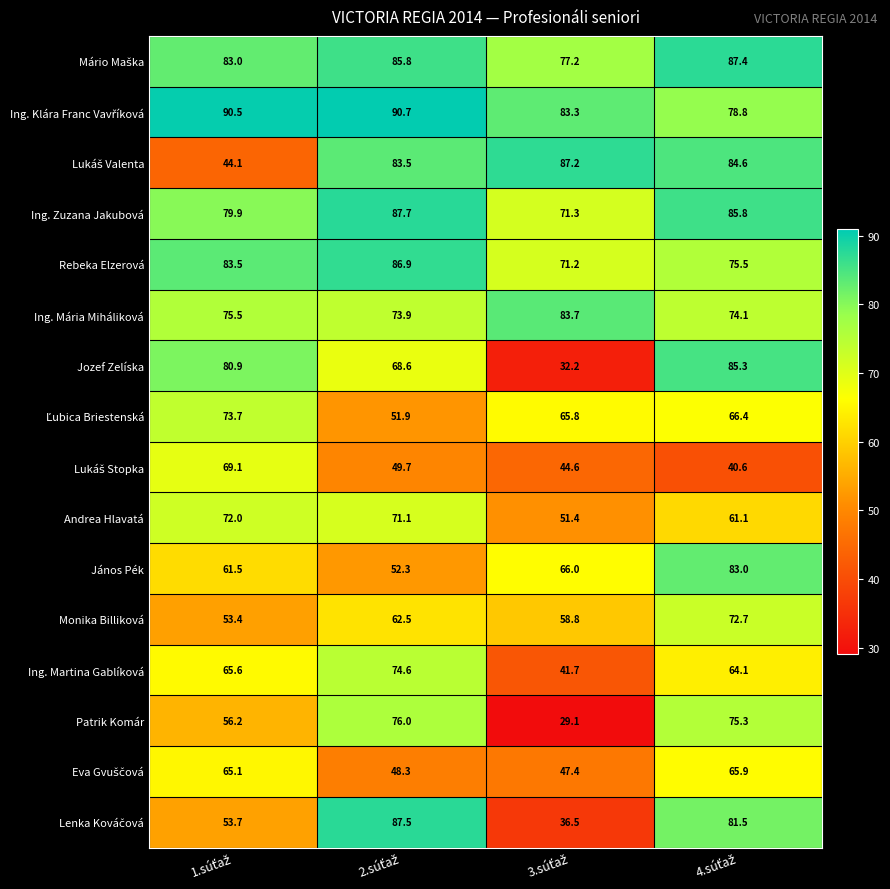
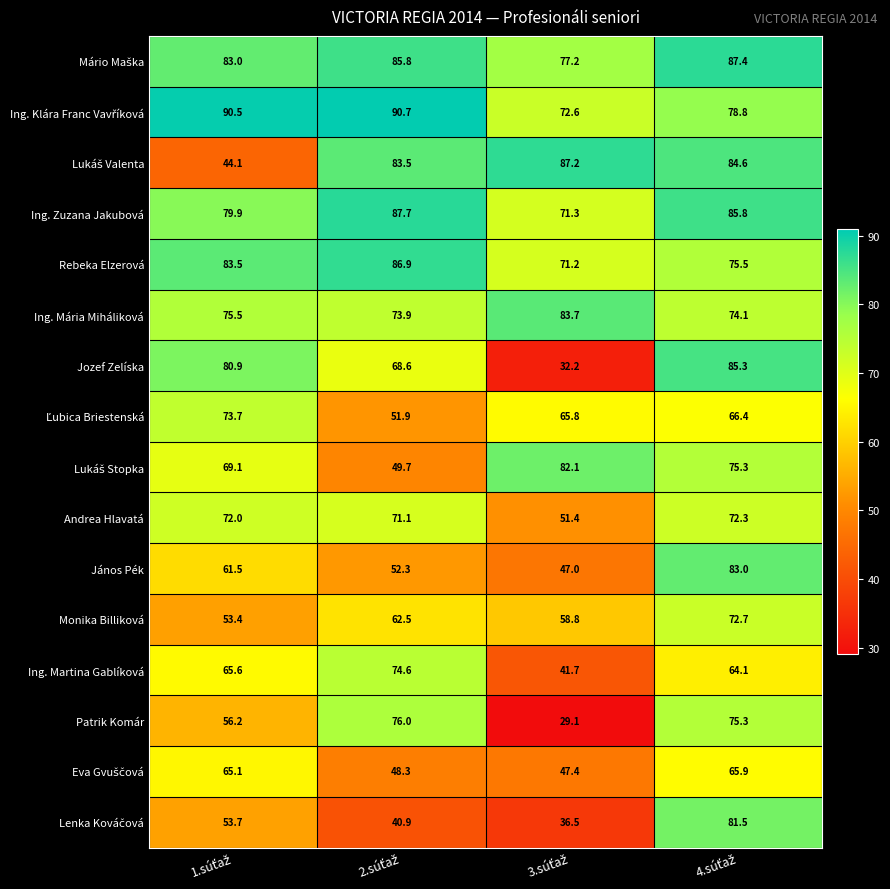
  {
    "Mário Maška": {
      "1.súťaž": 83.0,
      "2.súťaž": 85.8,
      "3.súťaž": 77.2,
      "4.súťaž": 87.4
    },
    "Ing. Klára Franc Vavříková": {
      "1.súťaž": 90.5,
      "2.súťaž": 90.7,
-     "3.súťaž": 83.3,
+     "3.súťaž": 72.6,
      "4.súťaž": 78.8
    },
    "Lukáš Valenta": {
      "1.súťaž": 44.1,
      "2.súťaž": 83.5,
      "3.súťaž": 87.2,
      "4.súťaž": 84.6
    },
    "Ing. Zuzana Jakubová": {
      "1.súťaž": 79.9,
      "2.súťaž": 87.7,
      "3.súťaž": 71.3,
      "4.súťaž": 85.8
    },
    "Rebeka Elzerová": {
      "1.súťaž": 83.5,
      "2.súťaž": 86.9,
      "3.súťaž": 71.2,
      "4.súťaž": 75.5
    },
    "Ing. Mária Miháliková": {
      "1.súťaž": 75.5,
      "2.súťaž": 73.9,
      "3.súťaž": 83.7,
      "4.súťaž": 74.1
    },
    "Jozef Zelíska": {
      "1.súťaž": 80.9,
      "2.súťaž": 68.6,
      "3.súťaž": 32.2,
      "4.súťaž": 85.3
    },
    "Ľubica Briestenská": {
      "1.súťaž": 73.7,
      "2.súťaž": 51.9,
      "3.súťaž": 65.8,
      "4.súťaž": 66.4
    },
    "Lukáš Stopka": {
      "1.súťaž": 69.1,
      "2.súťaž": 49.7,
-     "3.súťaž": 44.6,
-     "4.súťaž": 40.6
+     "3.súťaž": 82.1,
+     "4.súťaž": 75.3
    },
    "Andrea Hlavatá": {
      "1.súťaž": 72.0,
      "2.súťaž": 71.1,
      "3.súťaž": 51.4,
-     "4.súťaž": 61.1
+     "4.súťaž": 72.3
    },
    "János Pék": {
      "1.súťaž": 61.5,
      "2.súťaž": 52.3,
-     "3.súťaž": 66.0,
+     "3.súťaž": 47.0,
      "4.súťaž": 83.0
    },
    "Monika Billiková": {
      "1.súťaž": 53.4,
      "2.súťaž": 62.5,
      "3.súťaž": 58.8,
      "4.súťaž": 72.7
    },
    "Ing. Martina Gablíková": {
      "1.súťaž": 65.6,
      "2.súťaž": 74.6,
      "3.súťaž": 41.7,
      "4.súťaž": 64.1
    },
    "Patrik Komár": {
      "1.súťaž": 56.2,
      "2.súťaž": 76.0,
      "3.súťaž": 29.1,
      "4.súťaž": 75.3
    },
    "Eva Gvuščová": {
      "1.súťaž": 65.1,
      "2.súťaž": 48.3,
      "3.súťaž": 47.4,
      "4.súťaž": 65.9
    },
    "Lenka Kováčová": {
      "1.súťaž": 53.7,
-     "2.súťaž": 87.5,
+     "2.súťaž": 40.9,
      "3.súťaž": 36.5,
      "4.súťaž": 81.5
    }
  }
